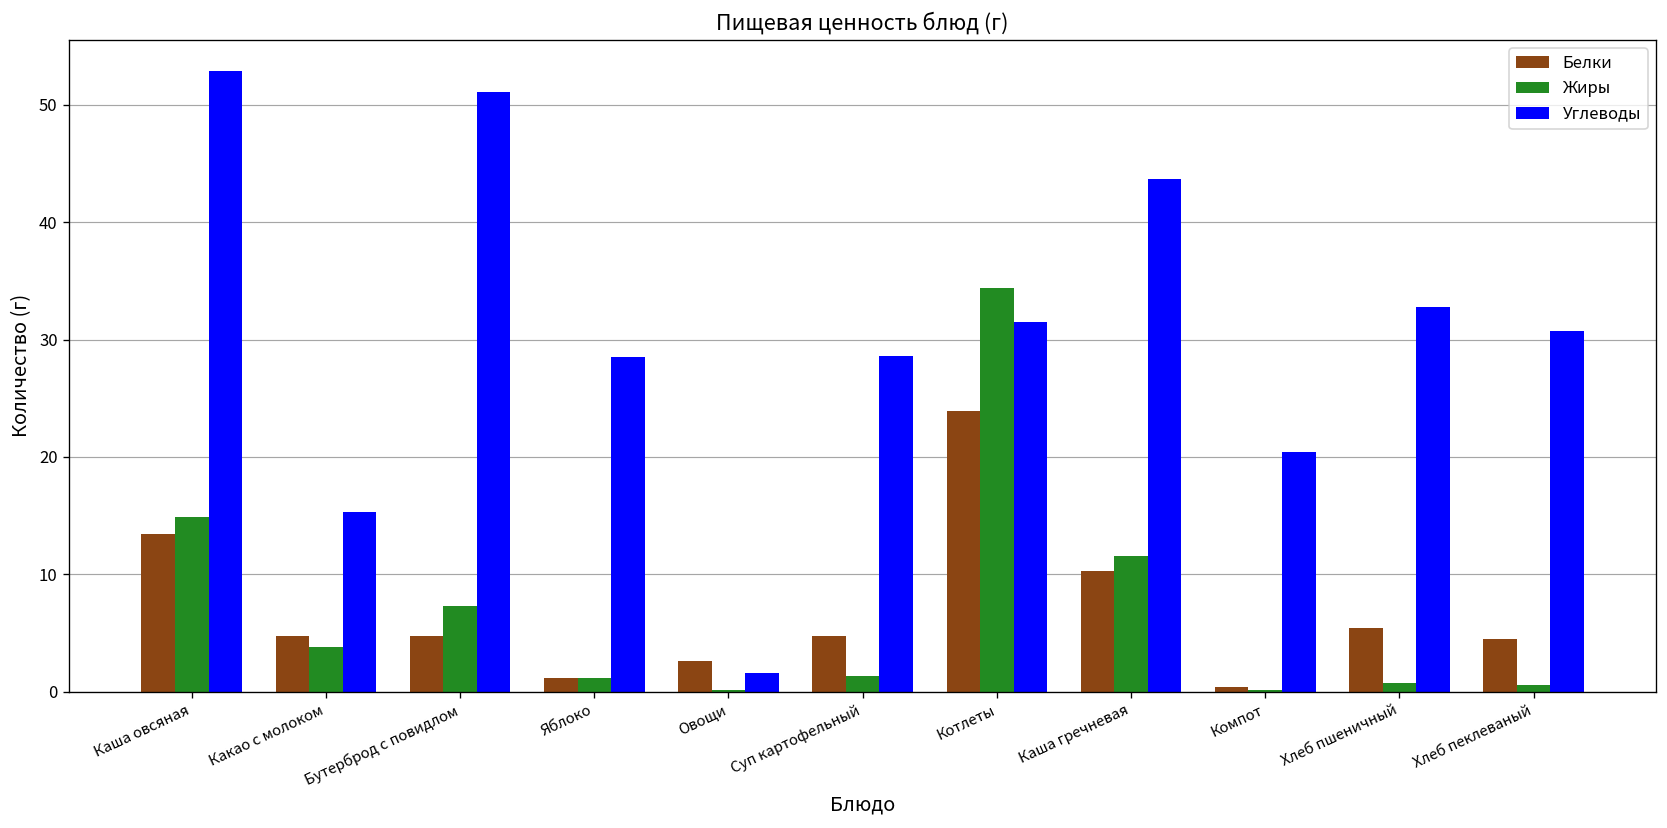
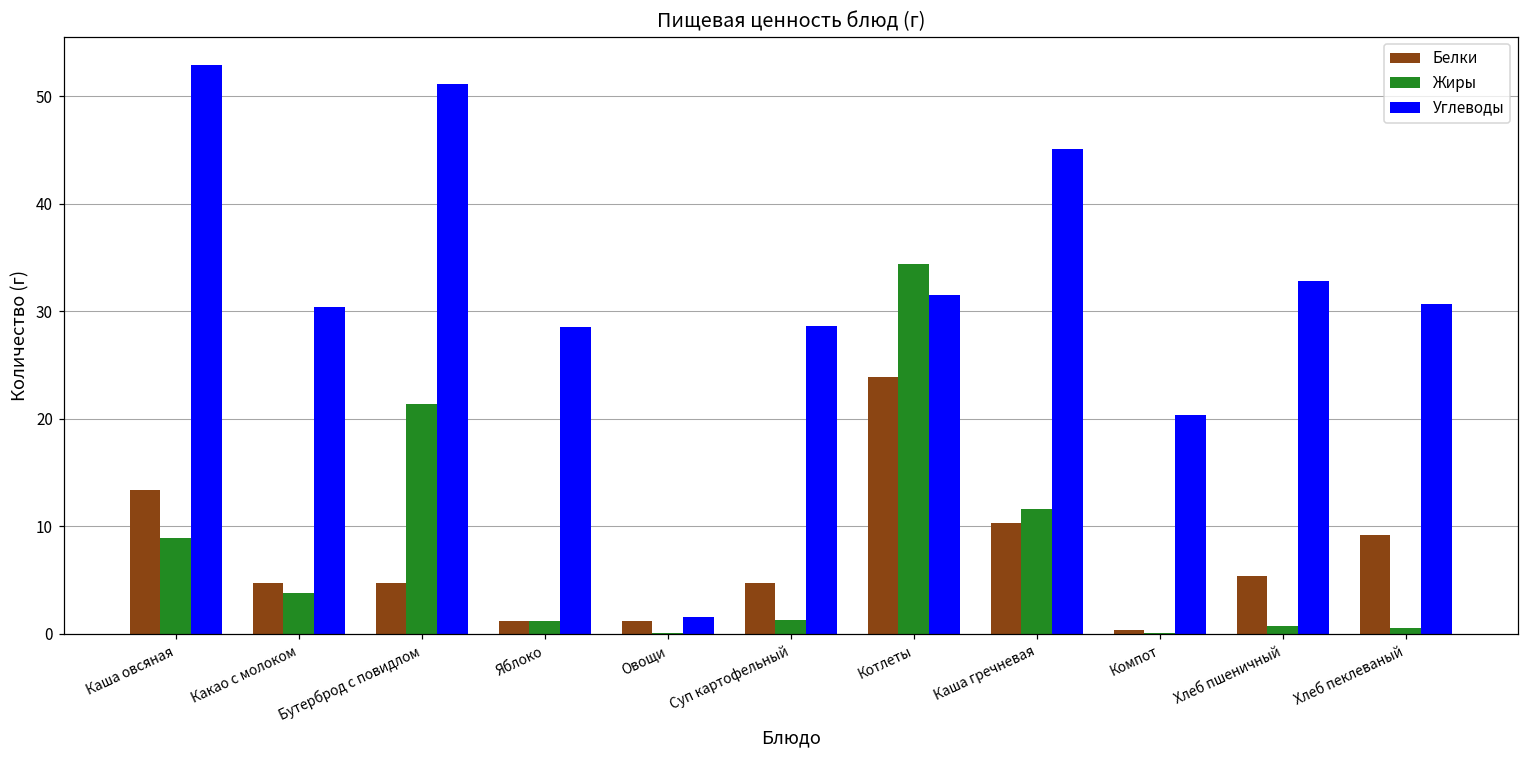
  {
    "Белки": {
      "Каша овсяная": 13,
      "Какао с молоком": 5,
      "Бутерброд с повидлом": 5,
      "Яблоко": 1,
-     "Овощи": 3,
+     "Овощи": 1,
      "Суп картофельный": 5,
      "Котлеты": 24,
      "Каша гречневая": 10,
      "Компот": 0,
      "Хлеб пшеничный": 5,
-     "Хлеб пеклеваный": 5
+     "Хлеб пеклеваный": 9
    },
    "Жиры": {
-     "Каша овсяная": 15,
+     "Каша овсяная": 9,
      "Какао с молоком": 4,
-     "Бутерброд с повидлом": 7,
+     "Бутерброд с повидлом": 21,
      "Яблоко": 1,
      "Суп картофельный": 1,
      "Котлеты": 34,
      "Каша гречневая": 12,
      "Хлеб пшеничный": 1,
      "Хлеб пеклеваный": 1
    },
    "Углеводы": {
      "Каша овсяная": 53,
-     "Какао с молоком": 15,
+     "Какао с молоком": 30,
      "Бутерброд с повидлом": 51,
      "Яблоко": 29,
      "Овощи": 2,
      "Суп картофельный": 29,
      "Котлеты": 32,
-     "Каша гречневая": 44,
+     "Каша гречневая": 45,
      "Компот": 20,
      "Хлеб пшеничный": 33,
      "Хлеб пеклеваный": 31
    }
  }
